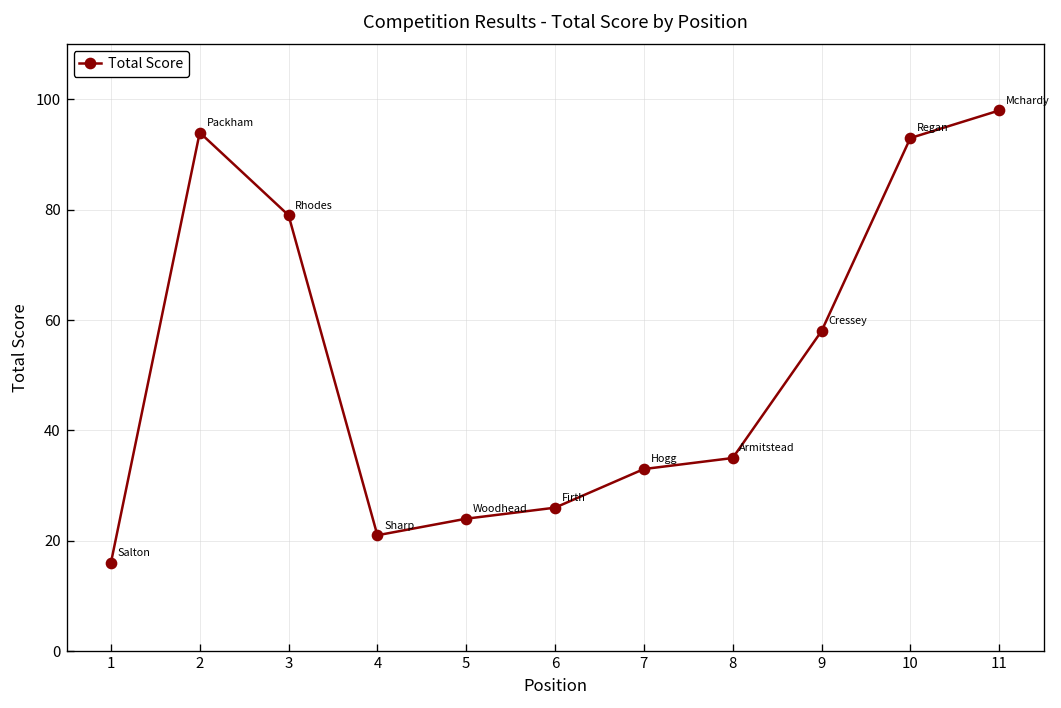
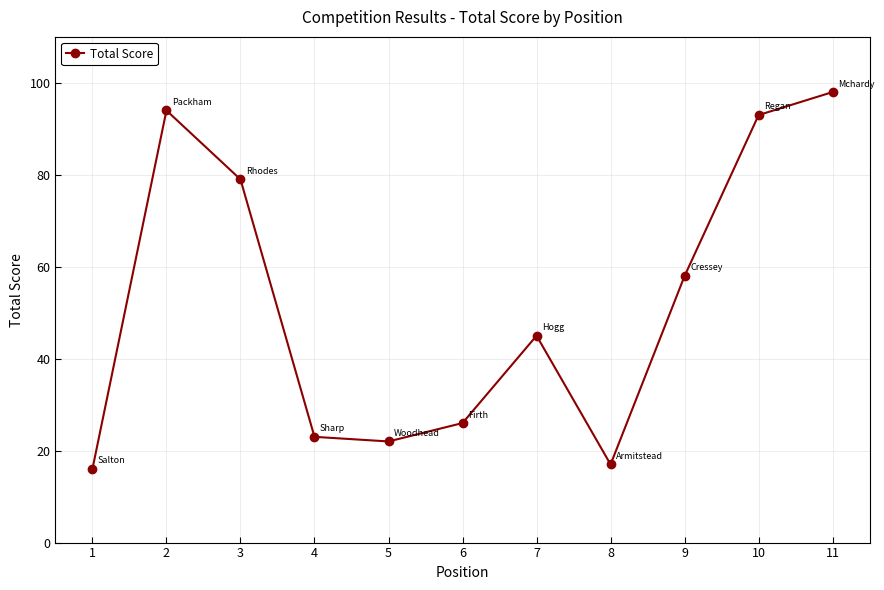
  {
    "1": 16,
    "2": 94,
    "3": 79,
-   "4": 21,
-   "5": 24,
+   "4": 23,
+   "5": 22,
    "6": 26,
-   "7": 33,
-   "8": 35,
+   "7": 45,
+   "8": 17,
    "9": 58,
    "10": 93,
    "11": 98
  }
